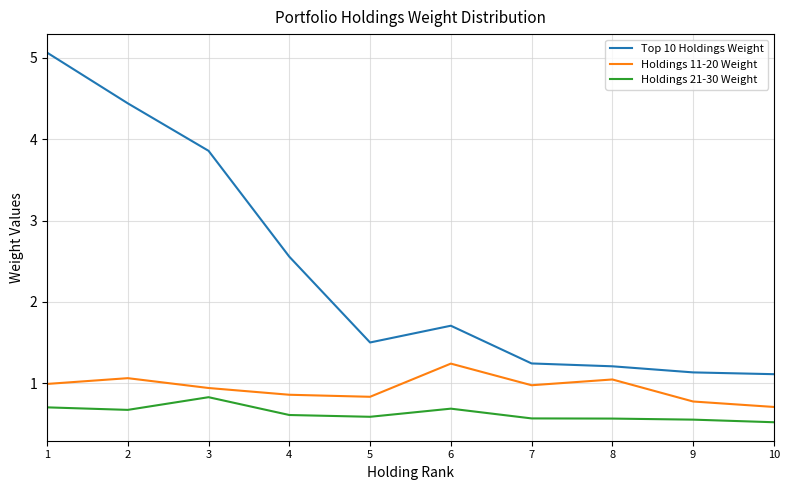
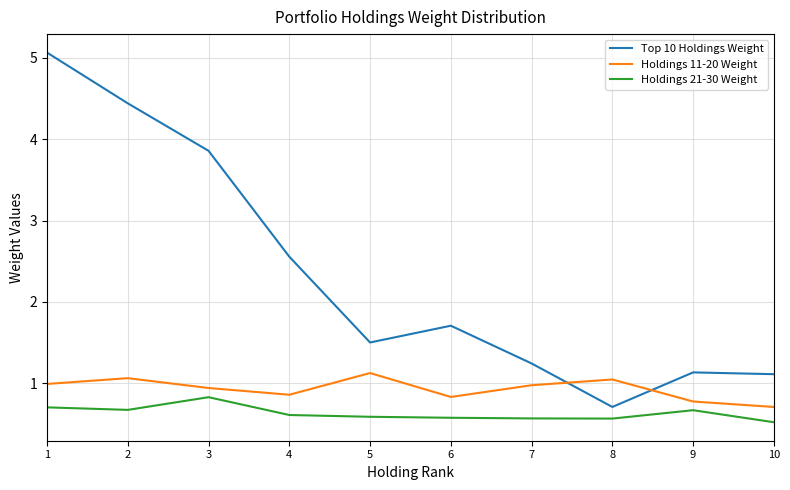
  {
    "Top 10 Holdings Weight": {
      "1": 5.1,
      "2": 4.4,
      "3": 3.9,
      "4": 2.6,
      "5": 1.5,
      "6": 1.7,
      "7": 1.2,
-     "8": 1.2,
+     "8": 0.7,
      "9": 1.1,
      "10": 1.1
    },
    "Holdings 11-20 Weight": {
      "1": 1.0,
      "2": 1.1,
      "3": 0.9,
      "4": 0.9,
-     "5": 0.8,
-     "6": 1.2,
+     "5": 1.1,
+     "6": 0.8,
      "7": 1.0,
      "8": 1.0,
      "9": 0.8,
      "10": 0.7
    },
    "Holdings 21-30 Weight": {
      "1": 0.7,
      "2": 0.7,
      "3": 0.8,
      "4": 0.6,
      "5": 0.6,
-     "6": 0.7,
+     "6": 0.6,
      "7": 0.6,
      "8": 0.6,
-     "9": 0.6,
+     "9": 0.7,
      "10": 0.5
    }
  }
